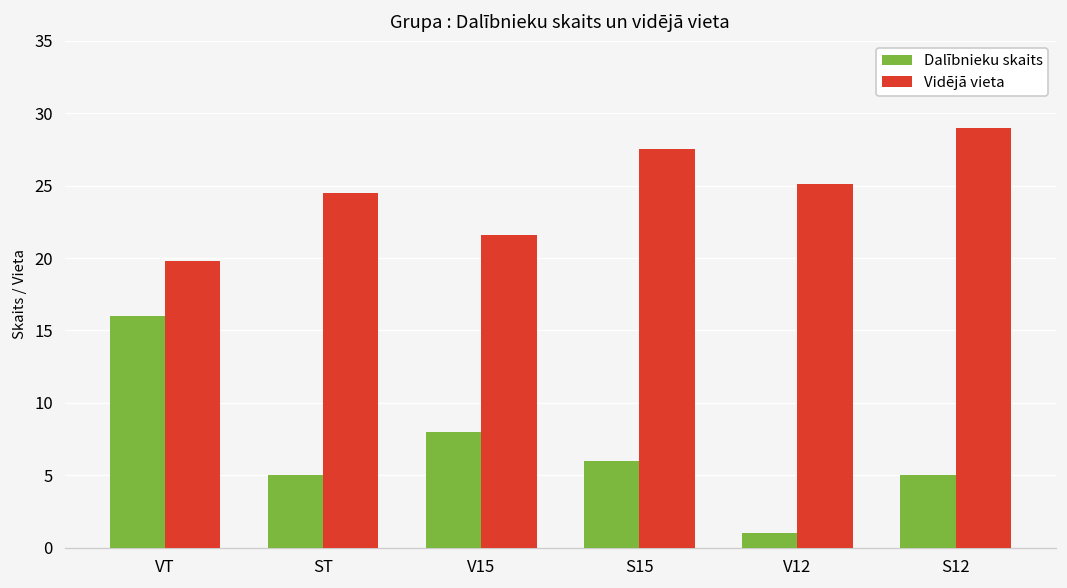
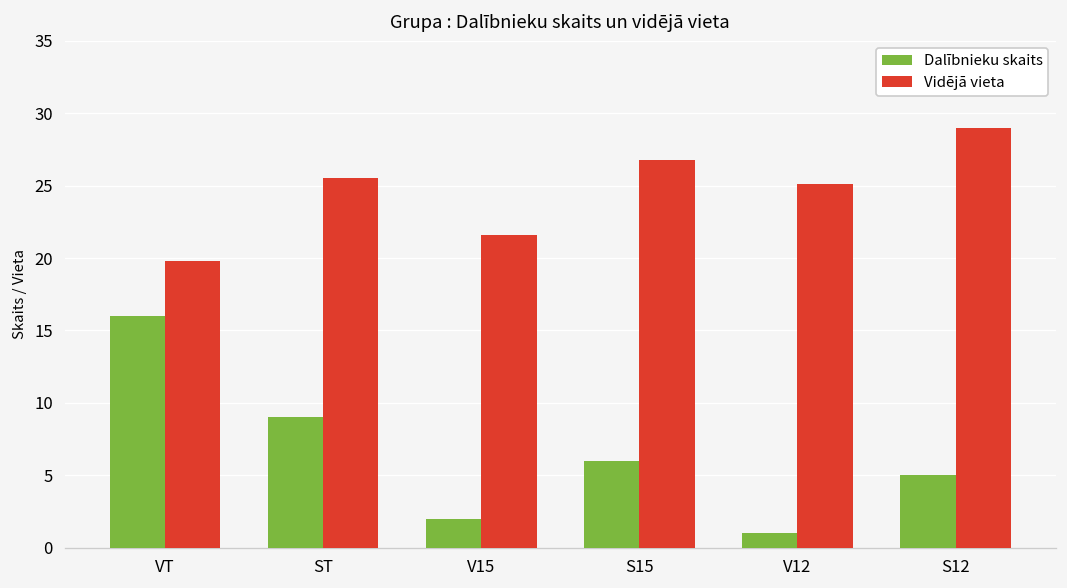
  {
    "Dalībnieku skaits": {
      "VT": 16,
-     "ST": 5,
-     "V15": 8,
+     "ST": 9,
+     "V15": 2,
      "S15": 6,
      "V12": 1,
      "S12": 5
    },
    "Vidējā vieta": {
      "VT": 19.8,
-     "ST": 24.5,
+     "ST": 25.5,
      "V15": 21.6,
-     "S15": 27.5,
+     "S15": 26.8,
      "V12": 25.1,
      "S12": 29.0
    }
  }
